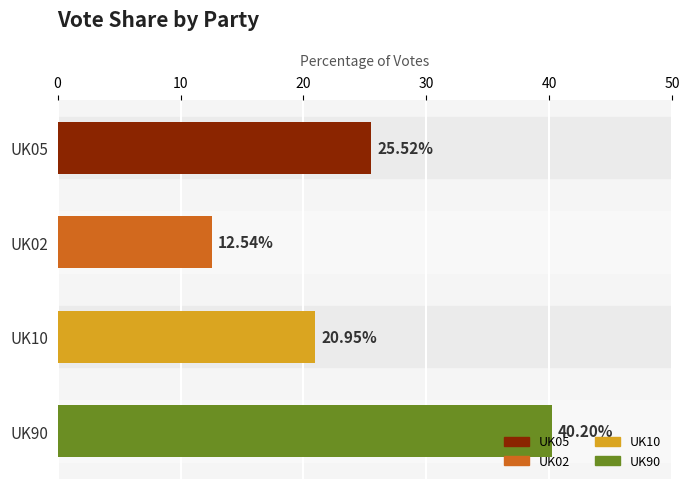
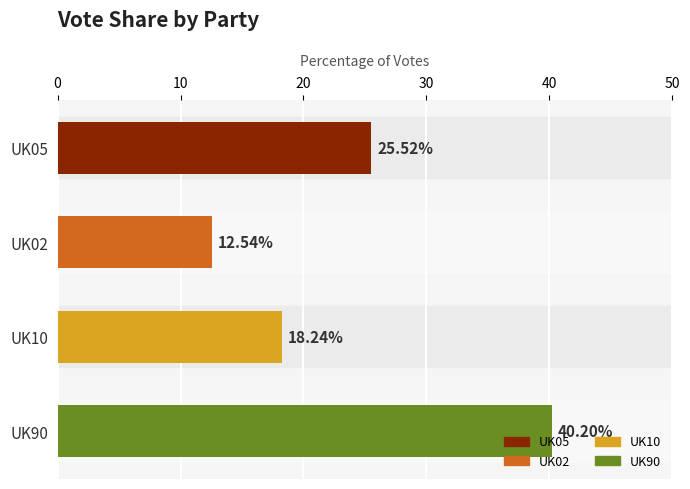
  {
    "UK05": "25.52%",
    "UK02": "12.54%",
-   "UK10": "20.95%",
+   "UK10": "18.24%",
    "UK90": "40.20%"
  }
